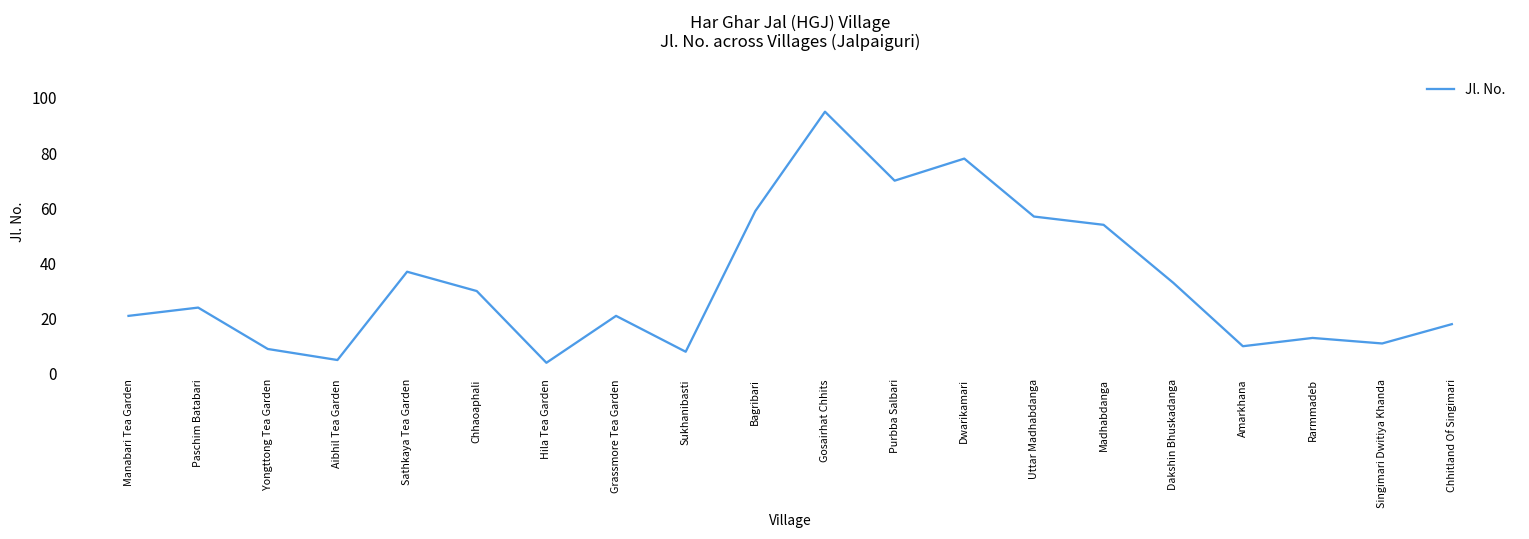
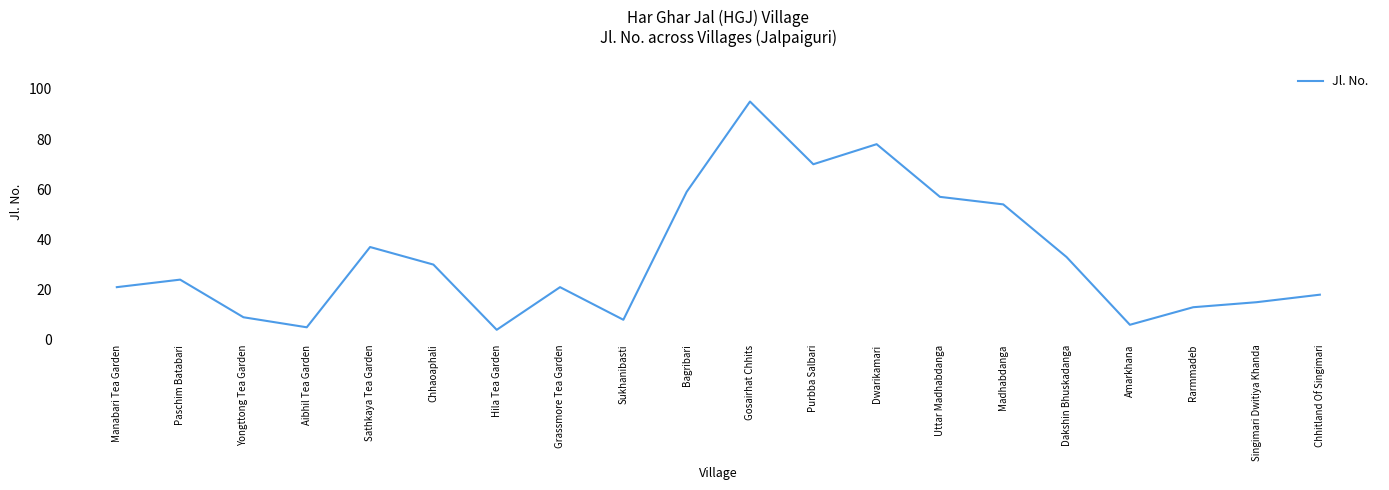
  {
    "Manabari Tea Garden": 21,
    "Paschim Batabari": 24,
    "Yongttong Tea Garden": 9,
    "Aibhil Tea Garden": 5,
    "Sathkaya Tea Garden": 37,
    "Chhaoaphali": 30,
    "Hila Tea Garden": 4,
    "Grassmore Tea Garden": 21,
    "Sukhanibasti": 8,
    "Bagribari": 59,
    "Gosairhat Chhits": 95,
    "Purbba Salbari": 70,
    "Dwarikamari": 78,
    "Uttar Madhabdanga": 57,
    "Madhabdanga": 54,
    "Dakshin Bhuskadanga": 33,
-   "Amarkhana": 10,
+   "Amarkhana": 6,
    "Rarmmadeb": 13,
-   "Singimari Dwitiya Khanda": 11,
+   "Singimari Dwitiya Khanda": 15,
    "Chhitland Of Singimari": 18
  }
